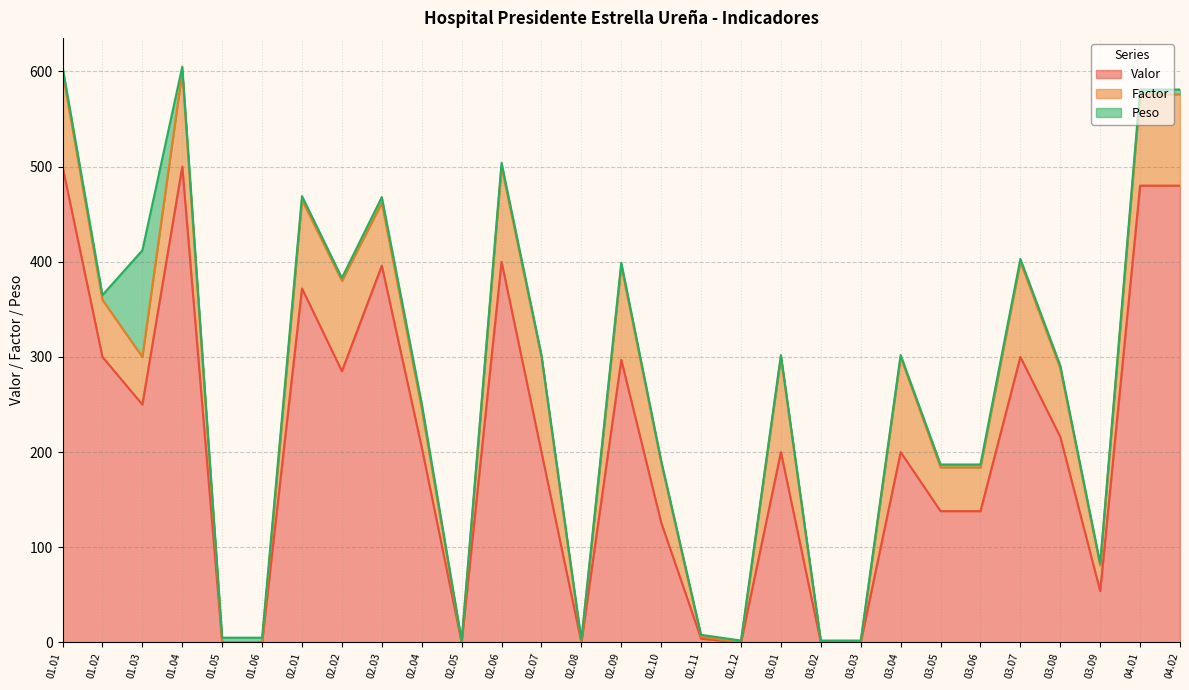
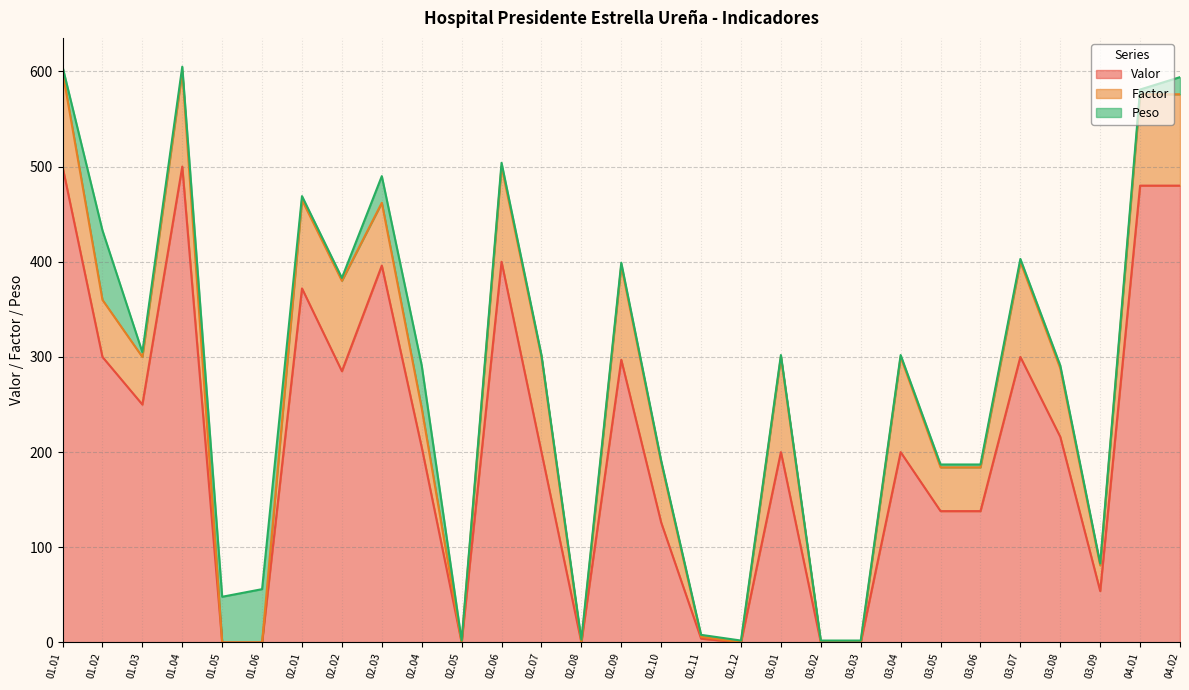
  {
    "Peso": {
      "01.01": 10,
-     "01.02": 10,
-     "01.03": 110,
+     "01.02": 70,
+     "01.03": 10,
      "01.04": 10,
-     "01.05": 10,
-     "01.06": 10,
+     "01.05": 50,
+     "01.06": 60,
      "02.01": 0,
      "02.02": 0,
-     "02.03": 10,
-     "02.04": 10,
+     "02.03": 30,
+     "02.04": 50,
      "02.06": 0,
      "02.08": 0,
      "02.09": 0,
      "03.05": 0,
      "03.06": 0,
      "03.07": 0,
      "03.08": 0,
-     "04.02": 10
+     "04.02": 20
    }
  }
